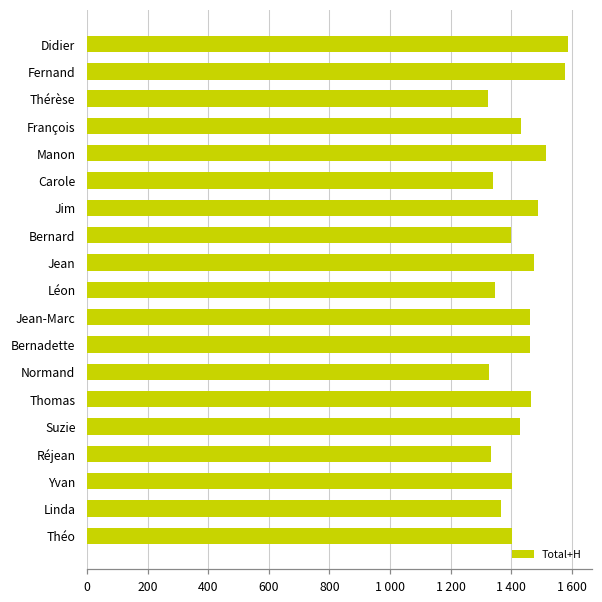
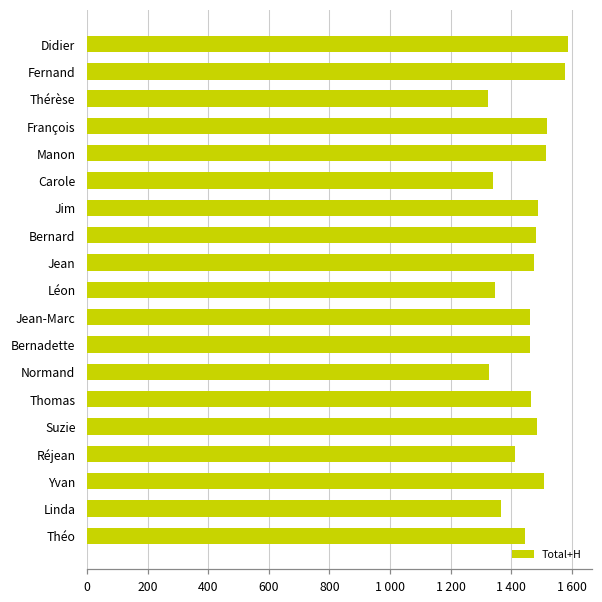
  {
    "Didier": 1590,
    "Fernand": 1580,
    "Thérèse": 1320,
-   "François": 1430,
+   "François": 1520,
    "Manon": 1520,
    "Carole": 1340,
    "Jim": 1490,
-   "Bernard": 1400,
+   "Bernard": 1480,
    "Jean": 1480,
    "Léon": 1350,
    "Jean-Marc": 1460,
    "Bernadette": 1460,
    "Normand": 1330,
    "Thomas": 1460,
-   "Suzie": 1430,
-   "Réjean": 1330,
-   "Yvan": 1400,
+   "Suzie": 1490,
+   "Réjean": 1410,
+   "Yvan": 1510,
    "Linda": 1370,
-   "Théo": 1400
+   "Théo": 1450
  }
